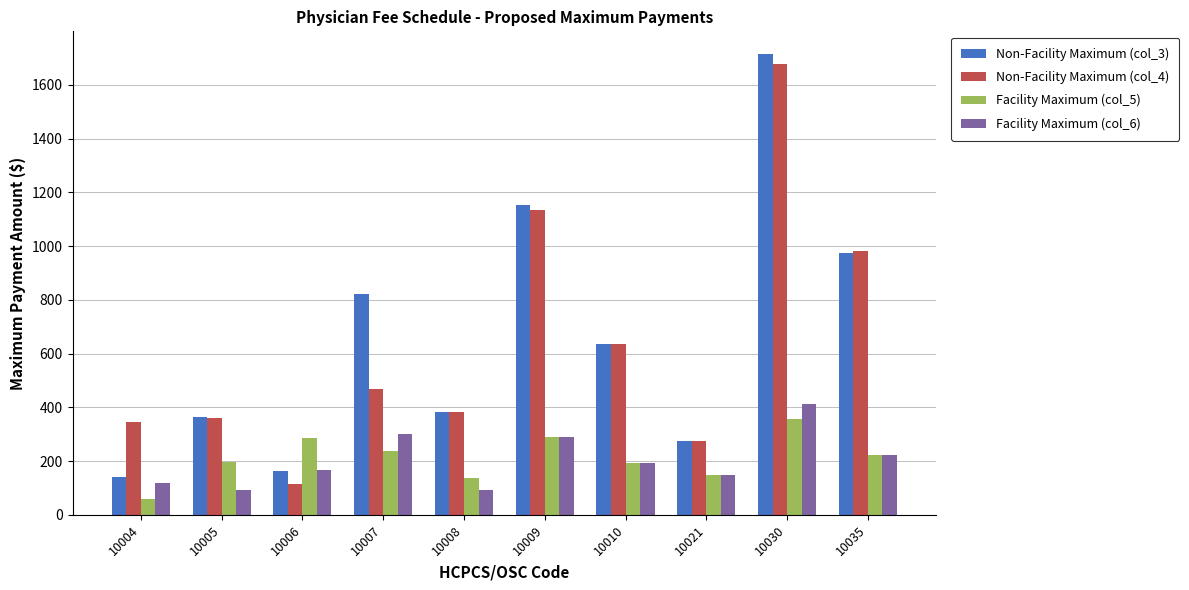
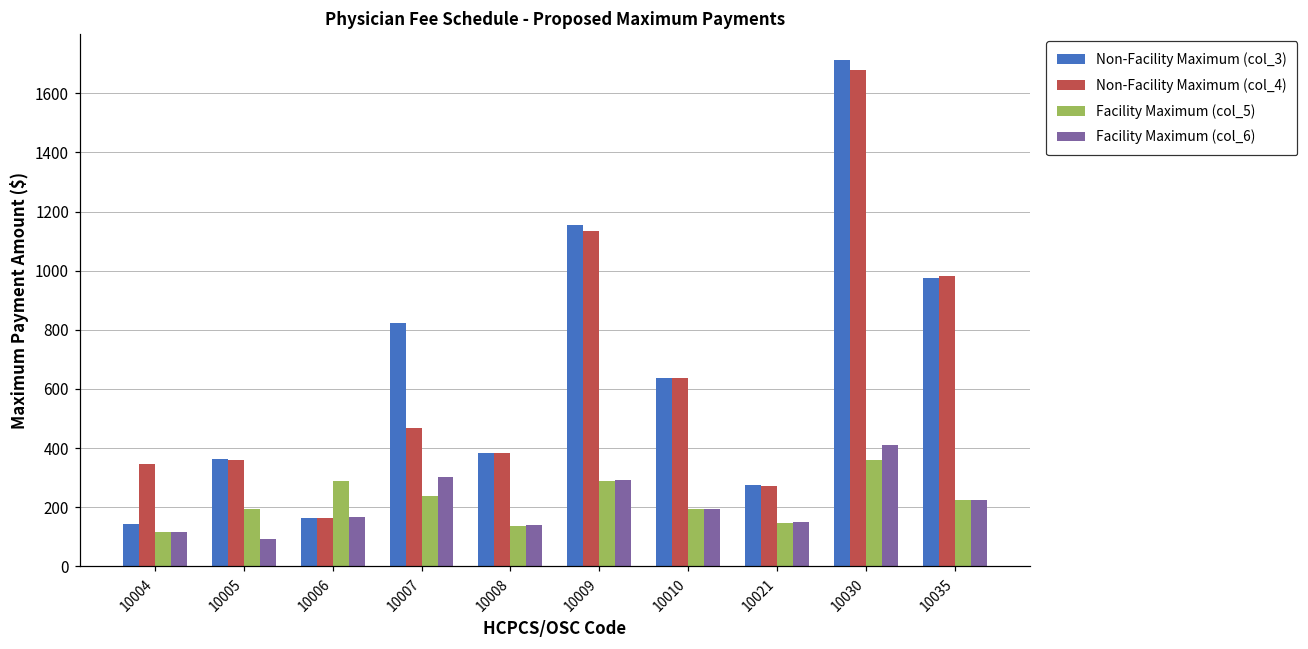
  {
    "Non-Facility Maximum (col_3)": {
      "10004": 140,
      "10005": 360,
      "10006": 160,
      "10007": 820,
      "10008": 380,
      "10009": 1150,
      "10010": 640,
      "10021": 270,
      "10030": 1710,
      "10035": 980
    },
    "Non-Facility Maximum (col_4)": {
      "10004": 350,
      "10005": 360,
-     "10006": 110,
+     "10006": 160,
      "10007": 470,
      "10008": 380,
      "10009": 1130,
      "10010": 640,
      "10021": 270,
      "10030": 1680,
      "10035": 980
    },
    "Facility Maximum (col_5)": {
-     "10004": 60,
+     "10004": 120,
      "10005": 190,
      "10006": 290,
      "10007": 240,
      "10008": 140,
      "10009": 290,
      "10010": 190,
      "10021": 150,
      "10030": 360,
      "10035": 220
    },
    "Facility Maximum (col_6)": {
      "10004": 120,
      "10005": 90,
      "10006": 170,
      "10007": 300,
-     "10008": 90,
+     "10008": 140,
      "10009": 290,
      "10010": 190,
      "10021": 150,
      "10030": 410,
      "10035": 220
    }
  }
